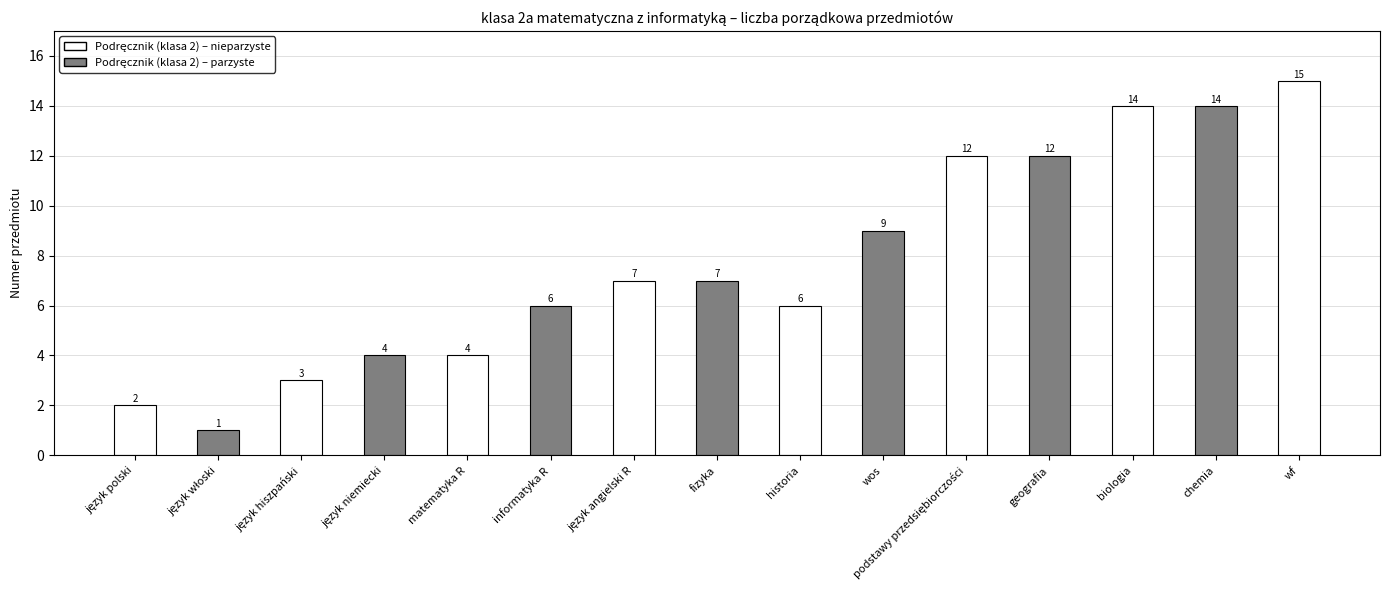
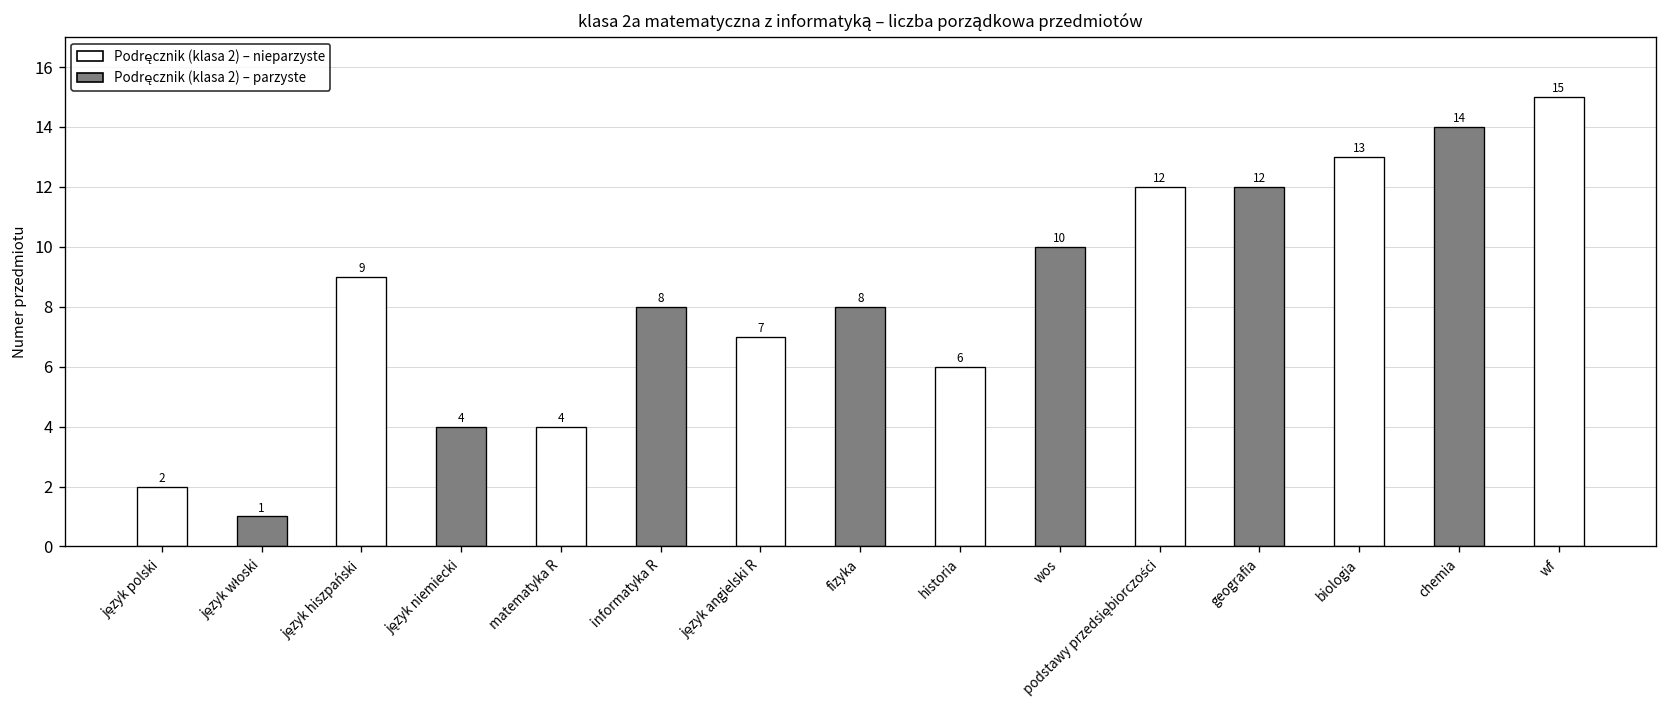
  {
    "język polski": 2,
    "język włoski": 1,
-   "język hiszpański": 3,
+   "język hiszpański": 9,
    "język niemiecki": 4,
    "matematyka R": 4,
-   "informatyka R": 6,
+   "informatyka R": 8,
    "język angielski R": 7,
-   "fizyka": 7,
+   "fizyka": 8,
    "historia": 6,
-   "wos": 9,
+   "wos": 10,
    "podstawy przedsiębiorczości": 12,
    "geografia": 12,
-   "biologia": 14,
+   "biologia": 13,
    "chemia": 14,
    "wf": 15
  }
